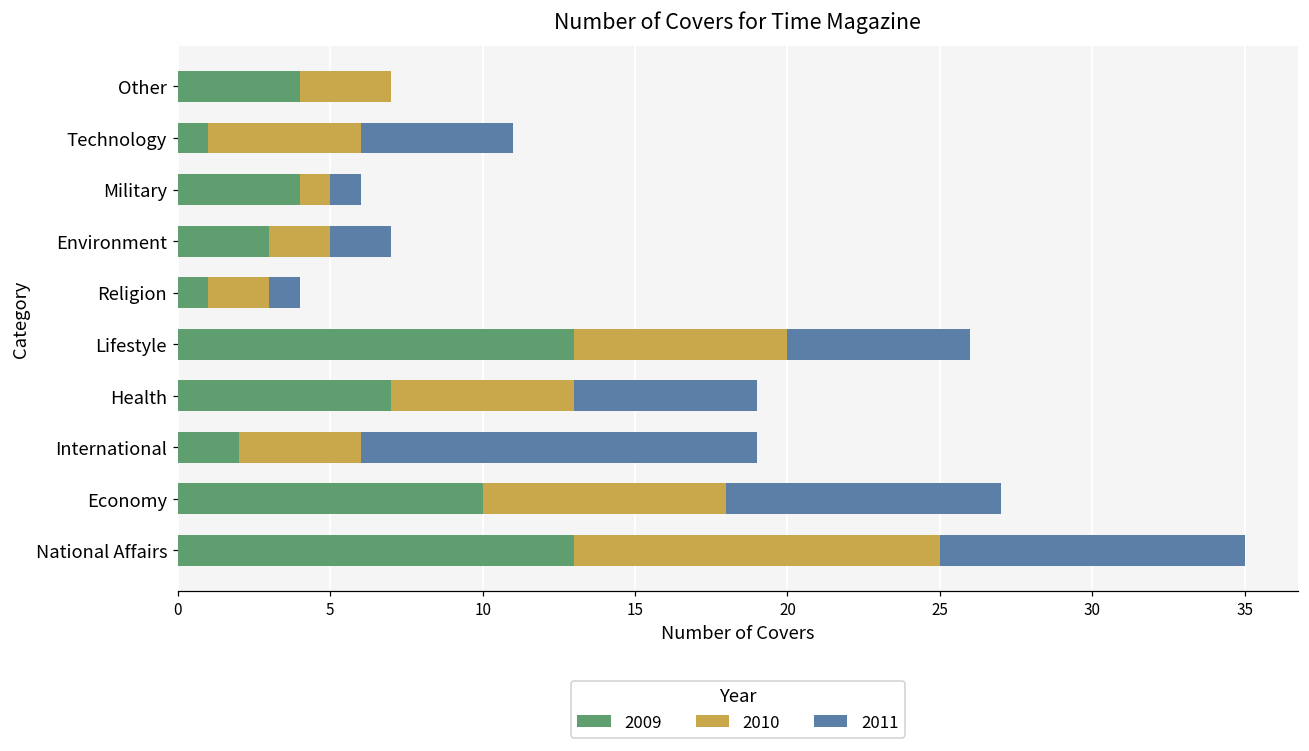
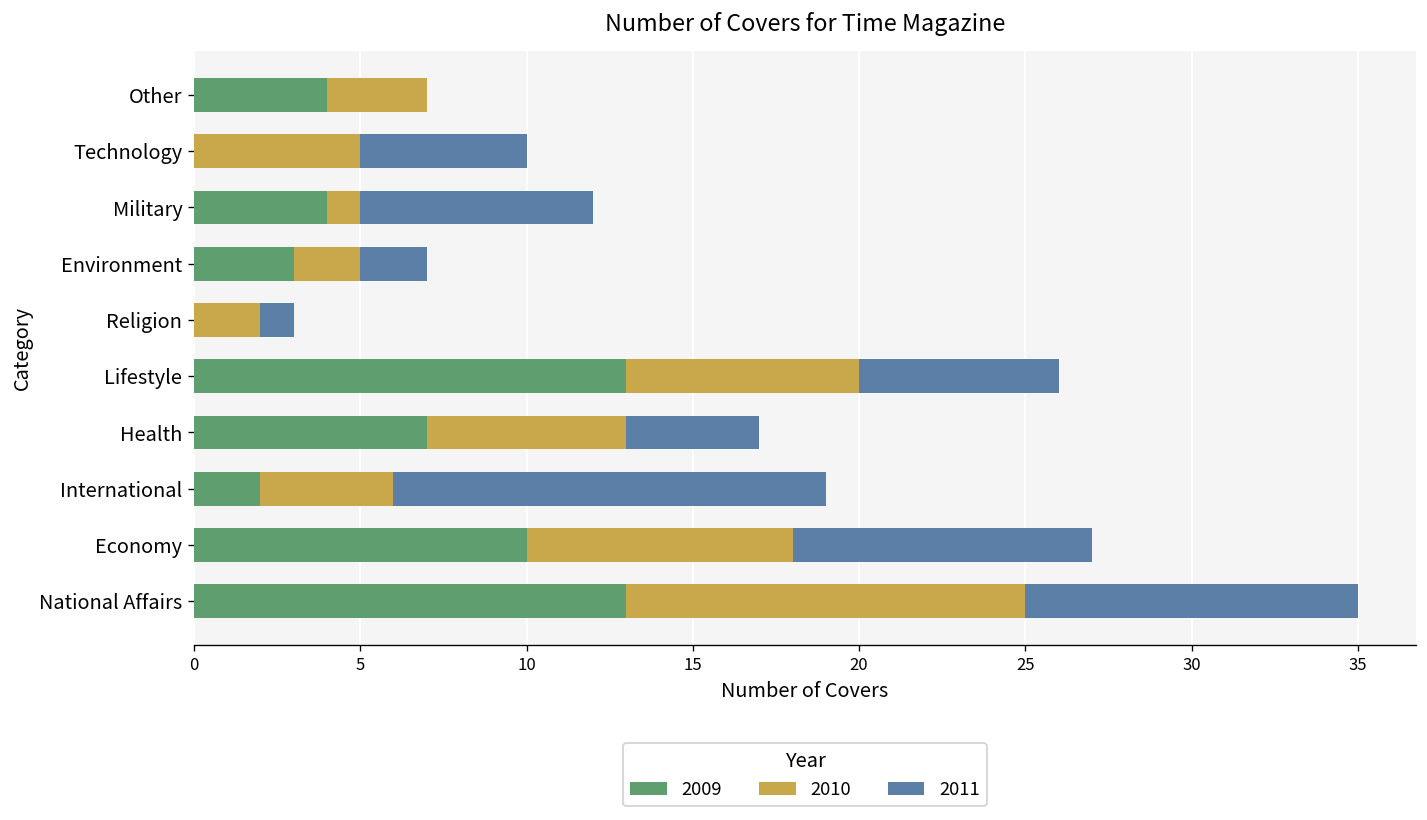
  {
    "2009": {
      "Other": 4,
-     "Technology": 1,
+     "Technology": 0,
      "Military": 4,
      "Environment": 3,
-     "Religion": 1,
+     "Religion": 0,
      "Lifestyle": 13,
      "Health": 7,
      "International": 2,
      "Economy": 10,
      "National Affairs": 13
    },
    "2010": {
      "Other": 3,
      "Technology": 5,
      "Military": 1,
      "Environment": 2,
      "Religion": 2,
      "Lifestyle": 7,
      "Health": 6,
      "International": 4,
      "Economy": 8,
      "National Affairs": 12
    },
    "2011": {
      "Other": 0,
      "Technology": 5,
-     "Military": 1,
+     "Military": 7,
      "Environment": 2,
      "Religion": 1,
      "Lifestyle": 6,
-     "Health": 6,
+     "Health": 4,
      "International": 13,
      "Economy": 9,
      "National Affairs": 10
    }
  }
